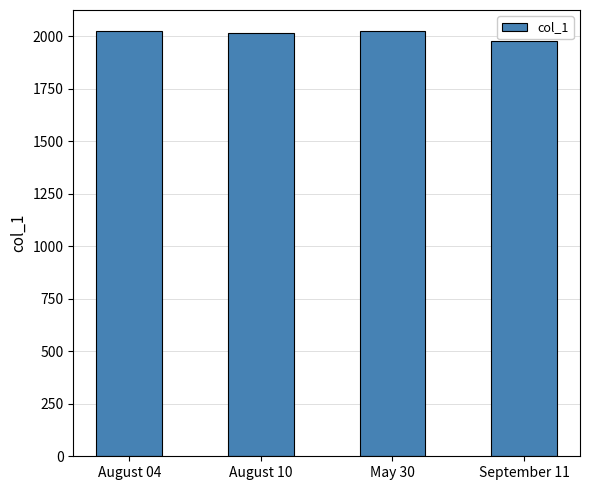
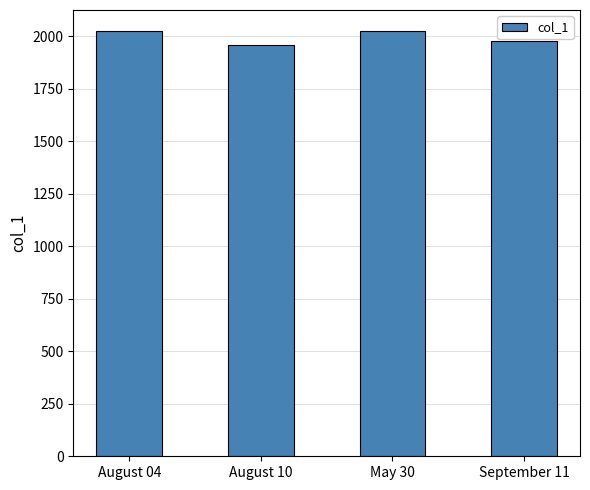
  {
    "August 04": 2020,
-   "August 10": 2020,
+   "August 10": 1960,
    "May 30": 2020,
    "September 11": 1980
  }
